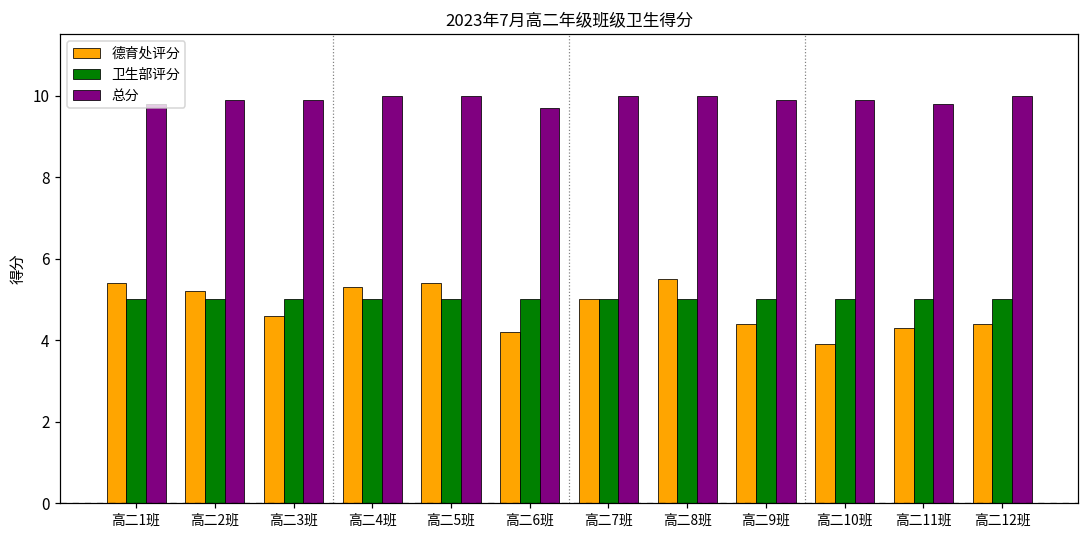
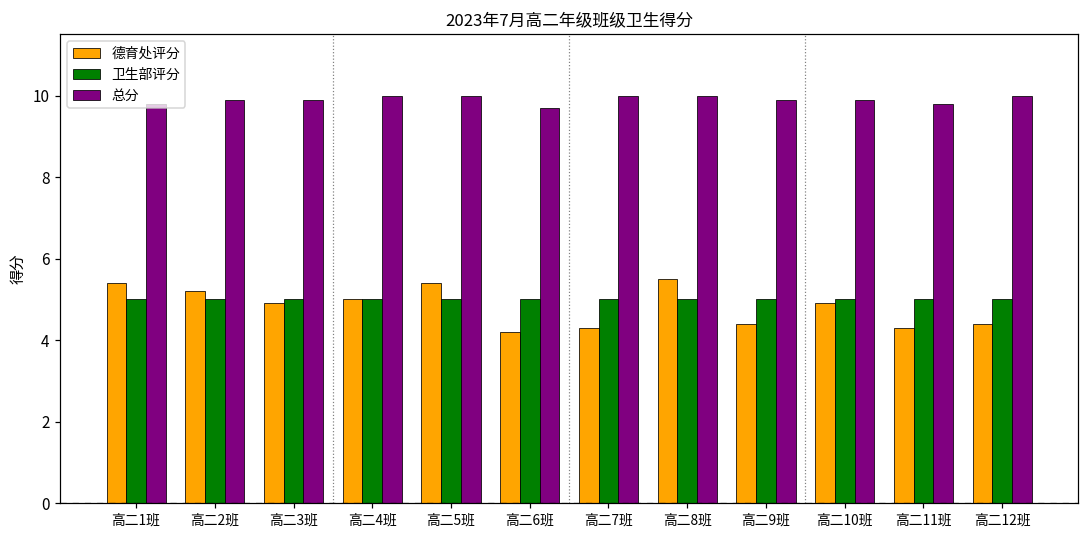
  {
    "德育处评分": {
      "高二1班": 5.4,
      "高二2班": 5.2,
-     "高二3班": 4.6,
-     "高二4班": 5.3,
+     "高二3班": 4.9,
+     "高二4班": 5.0,
      "高二5班": 5.4,
      "高二6班": 4.2,
-     "高二7班": 5.0,
+     "高二7班": 4.3,
      "高二8班": 5.5,
      "高二9班": 4.4,
-     "高二10班": 3.9,
+     "高二10班": 4.9,
      "高二11班": 4.3,
      "高二12班": 4.4
    },
    "卫生部评分": {
      "高二1班": 5.0,
      "高二2班": 5.0,
      "高二3班": 5.0,
      "高二4班": 5.0,
      "高二5班": 5.0,
      "高二6班": 5.0,
      "高二7班": 5.0,
      "高二8班": 5.0,
      "高二9班": 5.0,
      "高二10班": 5.0,
      "高二11班": 5.0,
      "高二12班": 5.0
    },
    "总分": {
      "高二2班": 9.9,
      "高二3班": 9.9,
      "高二4班": 10.0,
      "高二5班": 10.0,
      "高二6班": 9.7,
      "高二7班": 10.0,
      "高二8班": 10.0,
      "高二9班": 9.9,
      "高二10班": 9.9,
      "高二11班": 9.8,
      "高二12班": 10.0
    }
  }
